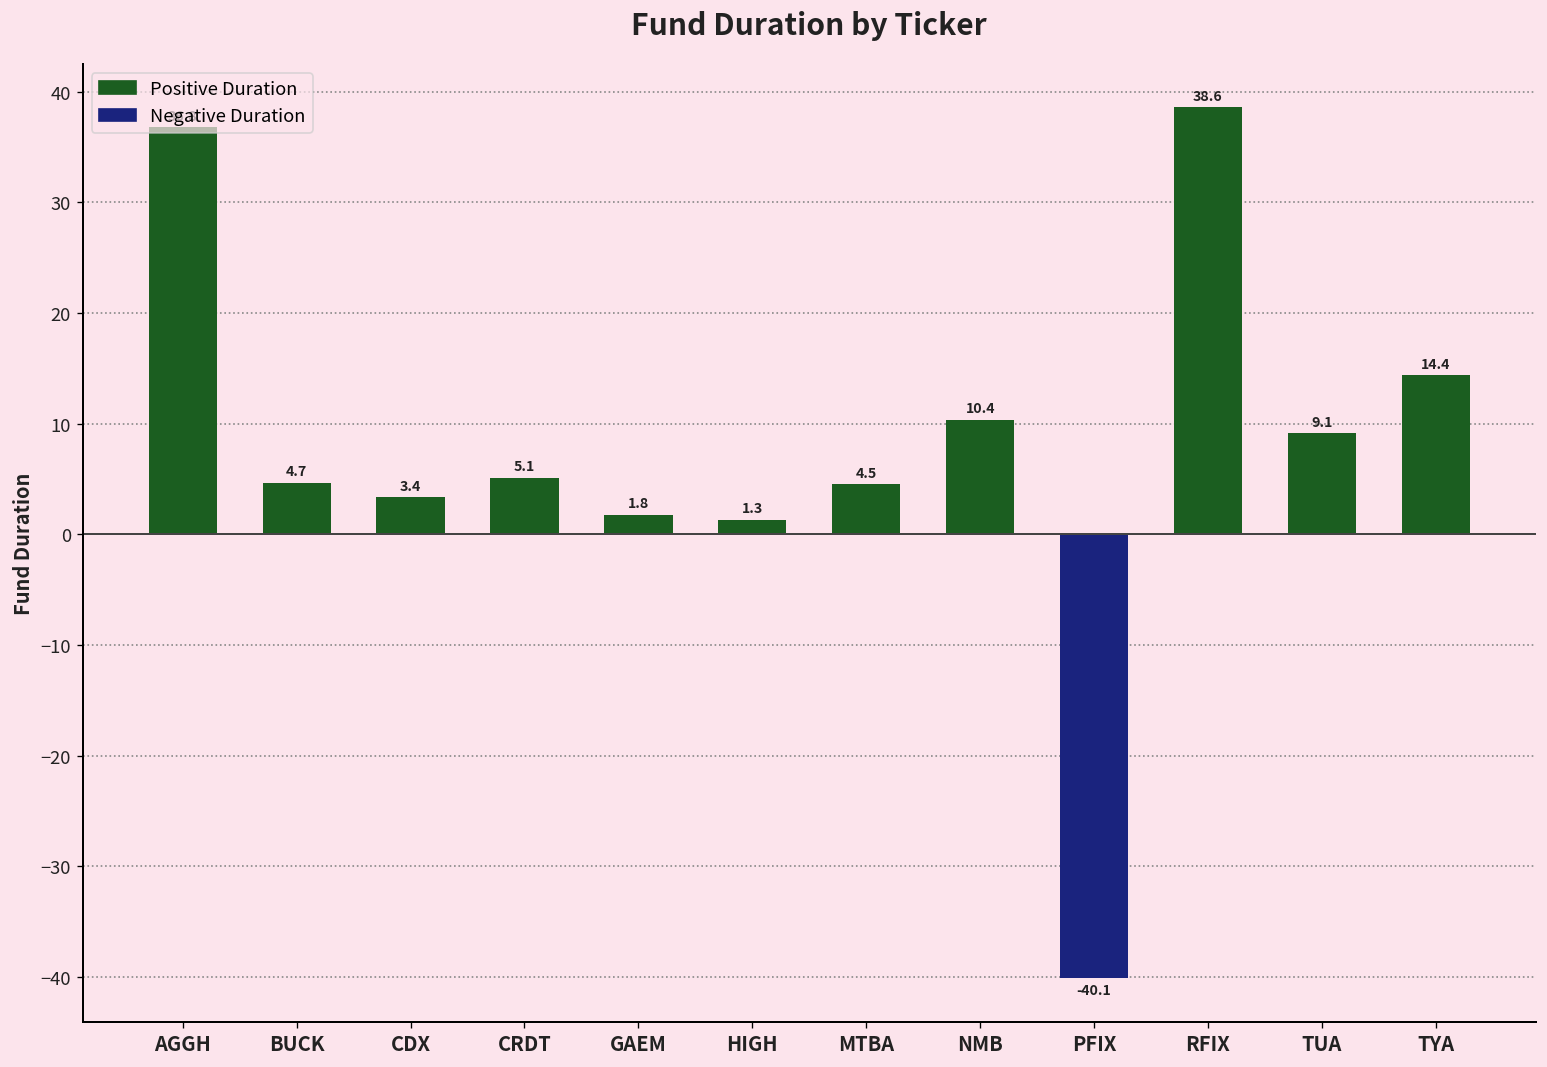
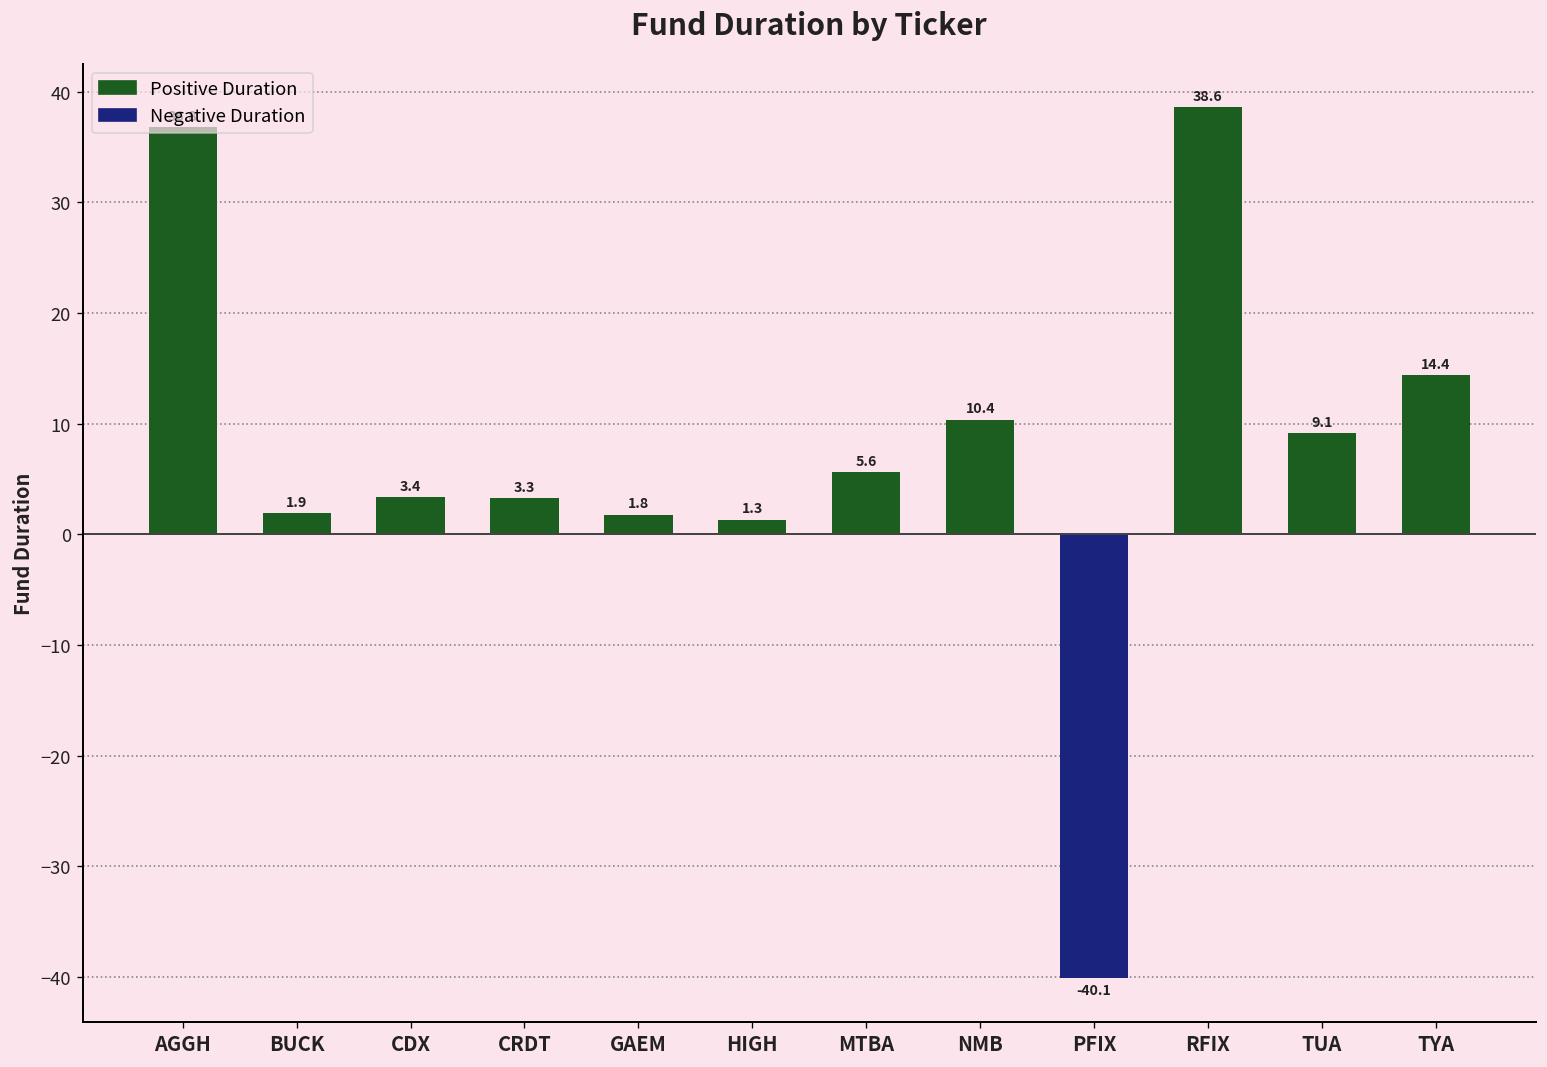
  {
-   "BUCK": 4.7,
+   "BUCK": 1.9,
    "CDX": 3.4,
-   "CRDT": 5.1,
+   "CRDT": 3.3,
    "GAEM": 1.8,
    "HIGH": 1.3,
-   "MTBA": 4.5,
+   "MTBA": 5.6,
    "NMB": 10.4,
    "PFIX": -40.1,
    "RFIX": 38.6,
    "TUA": 9.1,
    "TYA": 14.4
  }
